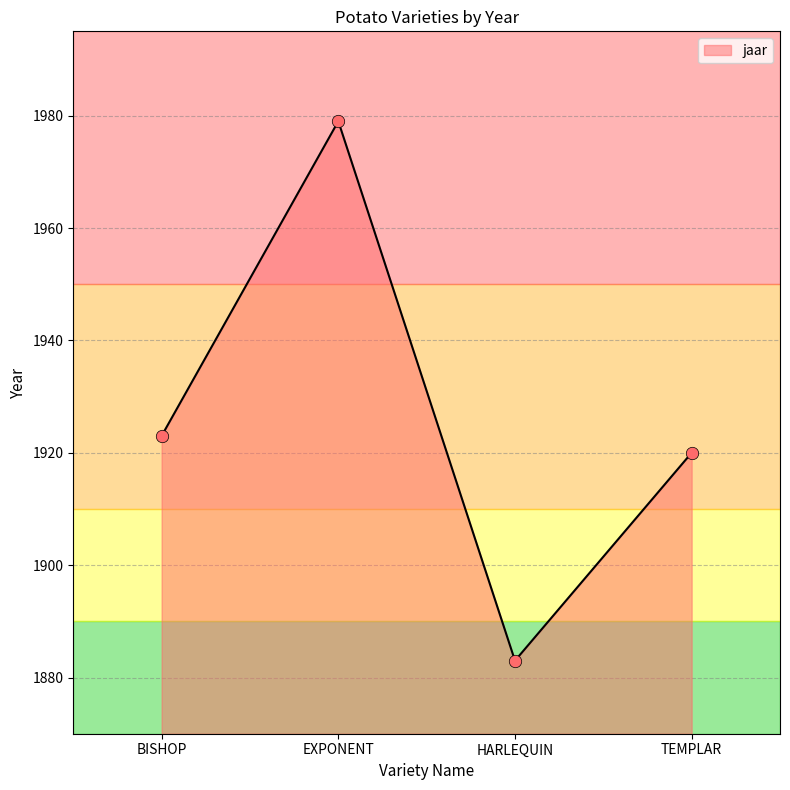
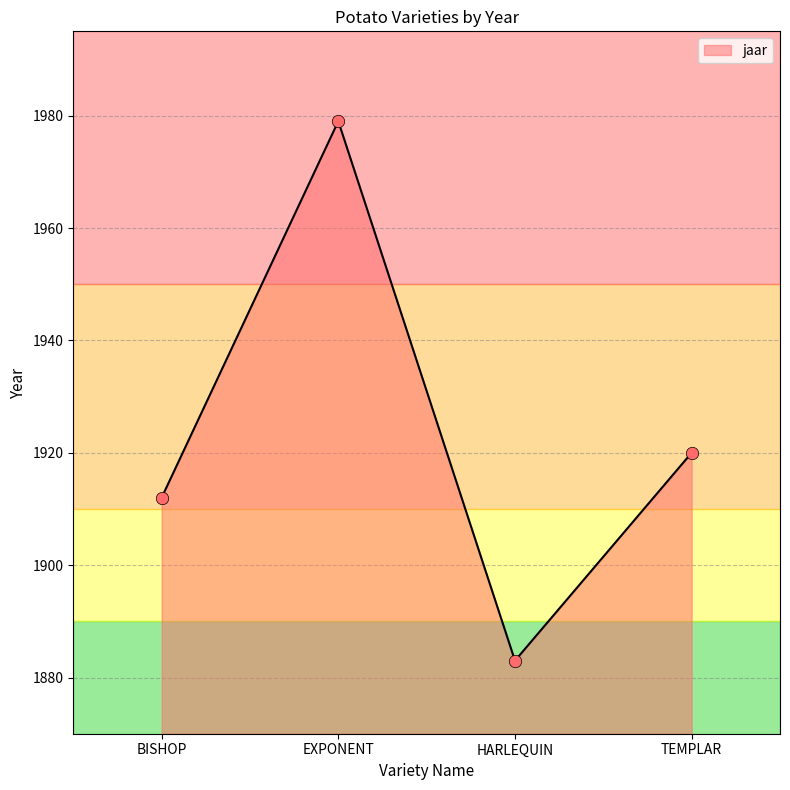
  {
-   "BISHOP": 1923,
+   "BISHOP": 1912,
    "EXPONENT": 1979,
    "HARLEQUIN": 1883,
    "TEMPLAR": 1920
  }
